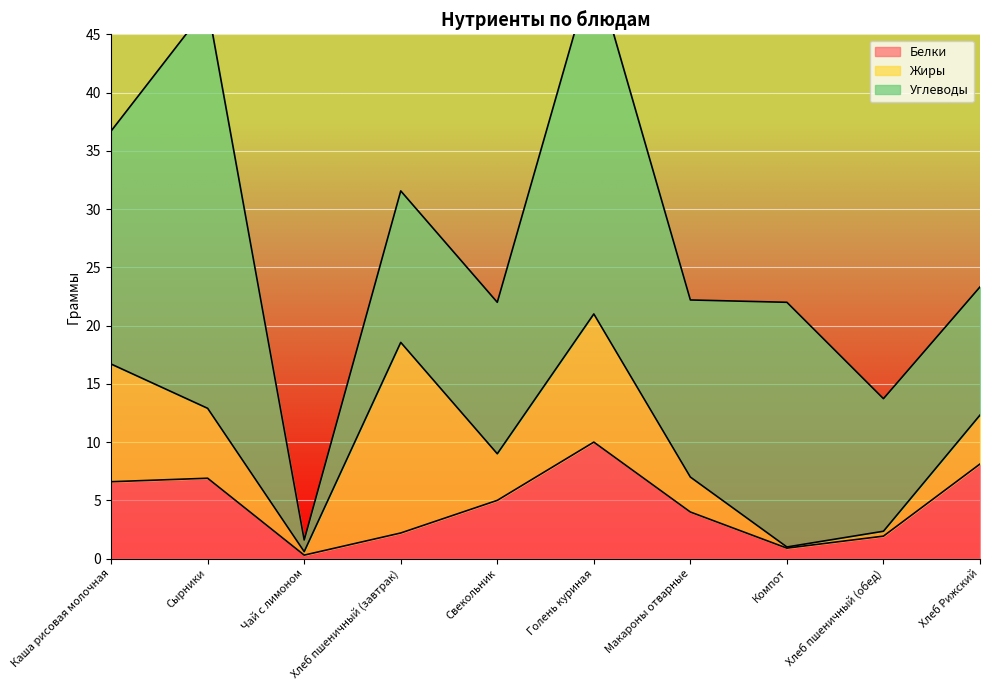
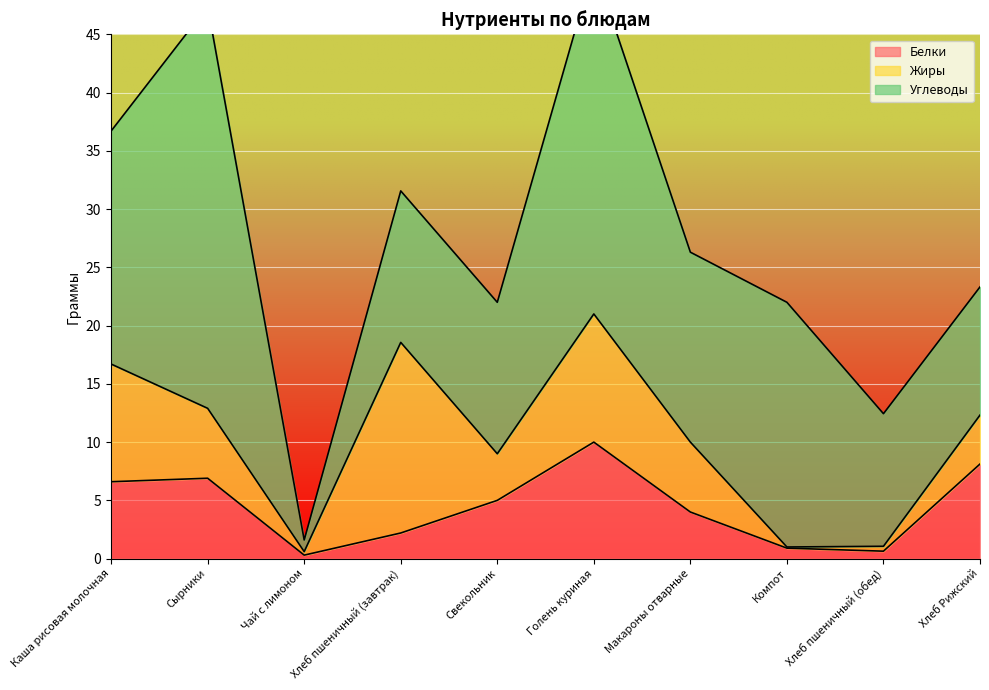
  {
    "Белки": {
      "Каша рисовая молочная": 6.6,
      "Сырники": 6.9,
      "Чай с лимоном": 0.3,
      "Хлеб пшеничный (завтрак)": 2.2,
      "Свекольник": 5.0,
      "Голень куриная": 10.0,
      "Макароны отварные": 4.0,
-     "Хлеб пшеничный (обед)": 1.9,
+     "Хлеб пшеничный (обед)": 0.6,
      "Хлеб Рижский": 8.1
    },
    "Жиры": {
      "Каша рисовая молочная": 10,
      "Сырники": 6,
      "Чай с лимоном": 0.3,
      "Хлеб пшеничный (завтрак)": 16.4,
      "Свекольник": 4,
      "Голень куриная": 11,
-     "Макароны отварные": 3,
+     "Макароны отварные": 6,
      "Хлеб пшеничный (обед)": 0.4,
      "Хлеб Рижский": 4
    },
    "Углеводы": {
      "Каша рисовая молочная": 20.0,
      "Чай с лимоном": 1.0,
      "Хлеб пшеничный (завтрак)": 13.0,
      "Свекольник": 13.0,
-     "Макароны отварные": 15.2,
+     "Макароны отварные": 16.3,
      "Компот": 21.0,
      "Хлеб пшеничный (обед)": 11.4,
      "Хлеб Рижский": 11.0
    }
  }
